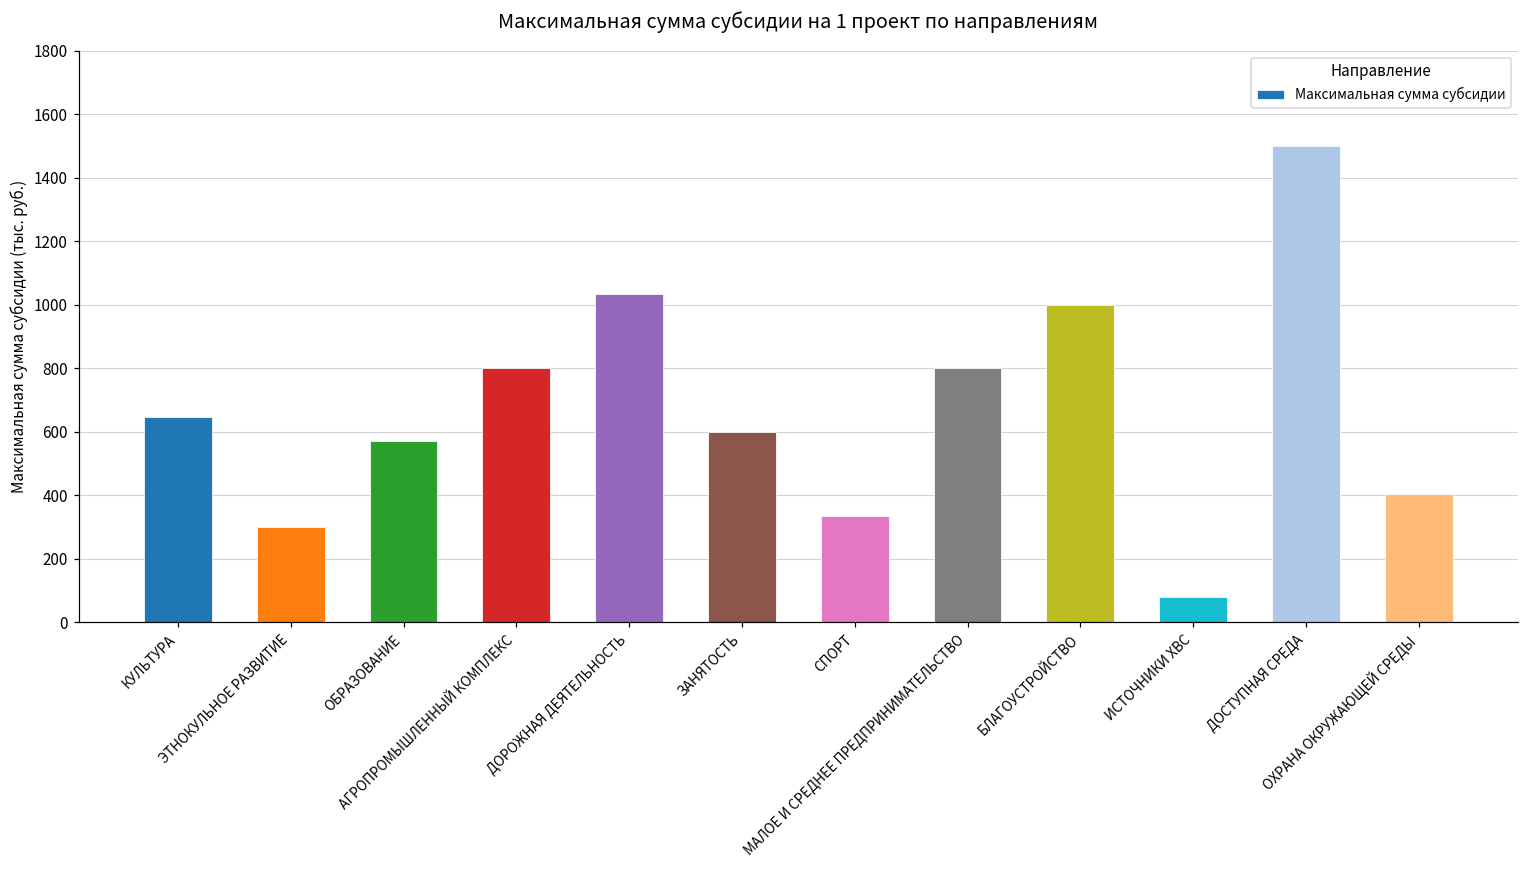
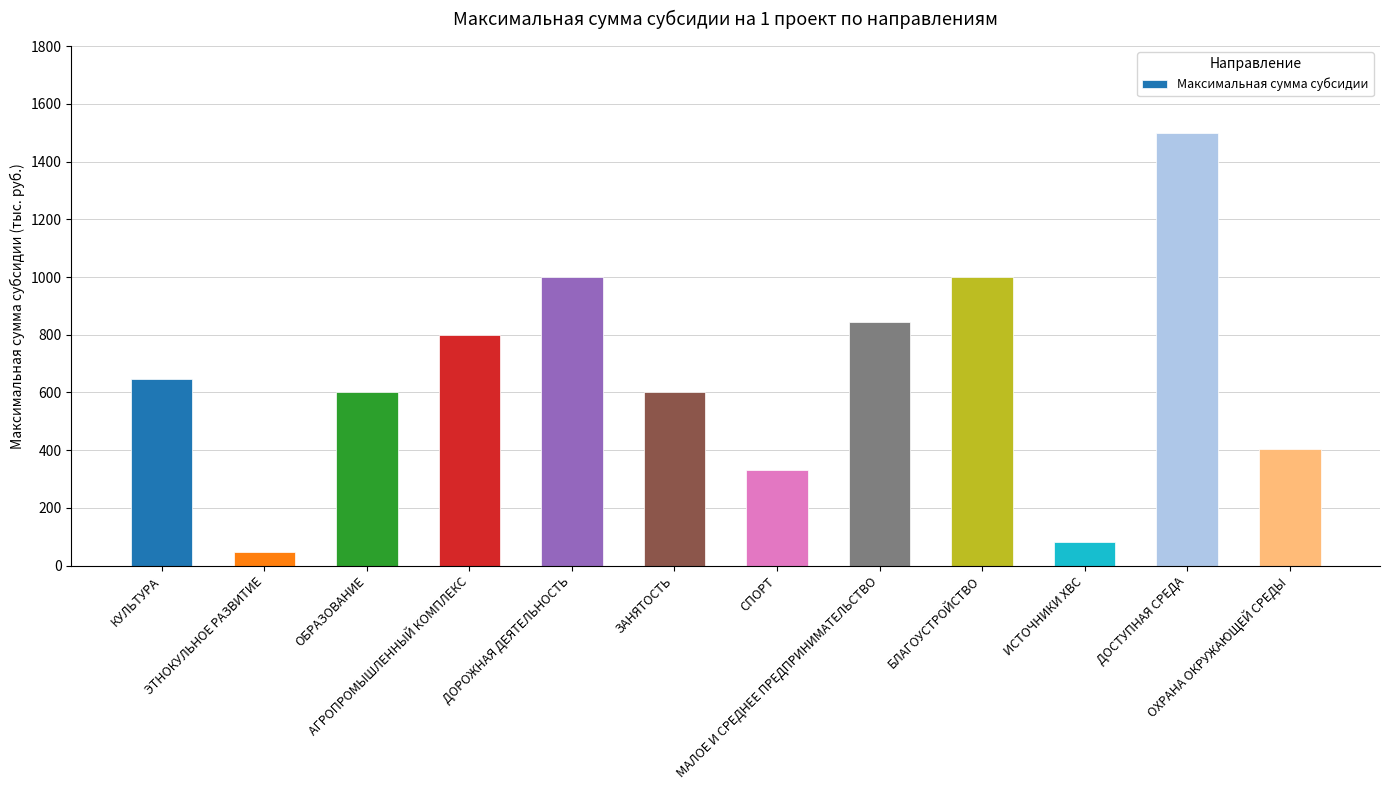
  {
    "КУЛЬТУРА": 650,
-   "ЭТНОКУЛЬНОЕ РАЗВИТИЕ": 300,
-   "ОБРАЗОВАНИЕ": 570,
+   "ЭТНОКУЛЬНОЕ РАЗВИТИЕ": 50,
+   "ОБРАЗОВАНИЕ": 600,
    "АГРОПРОМЫШЛЕННЫЙ КОМПЛЕКС": 800,
-   "ДОРОЖНАЯ ДЕЯТЕЛЬНОСТЬ": 1030,
+   "ДОРОЖНАЯ ДЕЯТЕЛЬНОСТЬ": 1000,
    "ЗАНЯТОСТЬ": 600,
    "СПОРТ": 330,
-   "МАЛОЕ И СРЕДНЕЕ ПРЕДПРИНИМАТЕЛЬСТВО": 800,
+   "МАЛОЕ И СРЕДНЕЕ ПРЕДПРИНИМАТЕЛЬСТВО": 840,
    "БЛАГОУСТРОЙСТВО": 1000,
    "ИСТОЧНИКИ ХВС": 80,
    "ДОСТУПНАЯ СРЕДА": 1500,
    "ОХРАНА ОКРУЖАЮЩЕЙ СРЕДЫ": 400
  }
